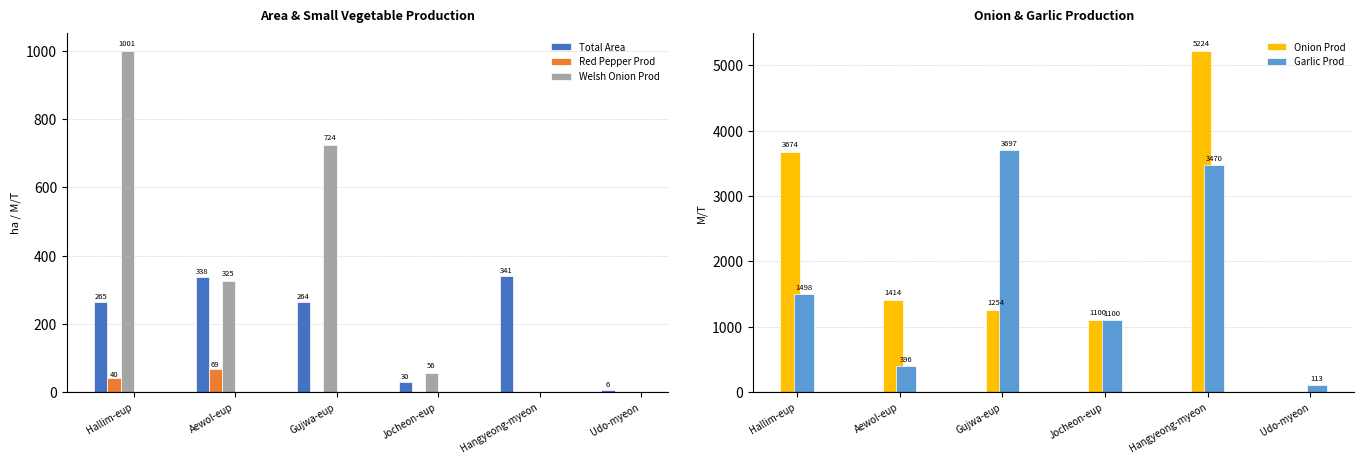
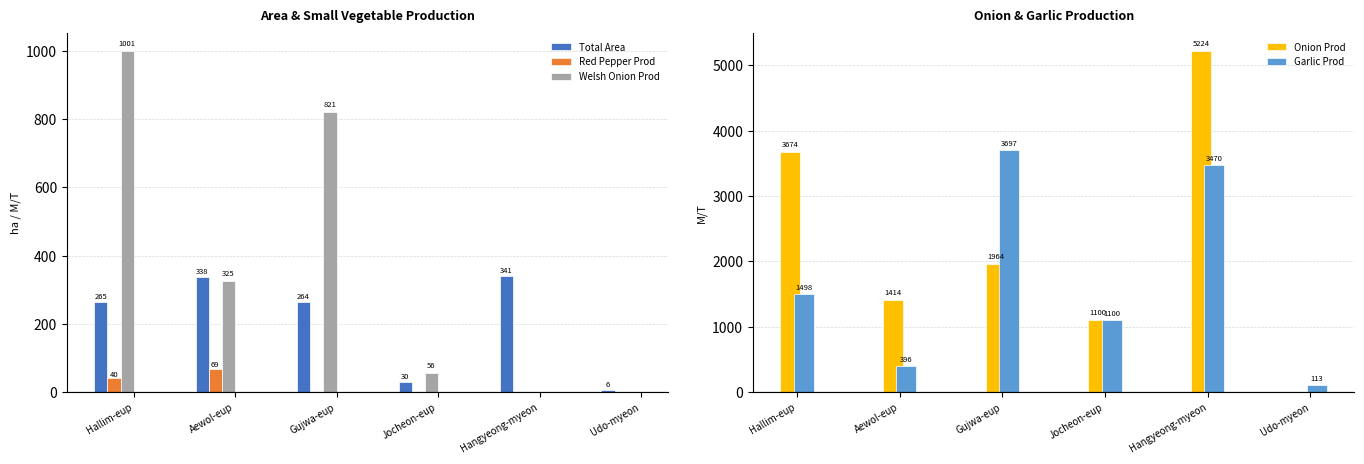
  {
    "Area & Small Vegetable Production": {
      "Total Area": {
        "Hallim-eup": 265,
        "Aewol-eup": 338,
        "Gujwa-eup": 264,
        "Jocheon-eup": 30,
        "Hangyeong-myeon": 341,
        "Udo-myeon": 6
      },
      "Red Pepper Prod": {
        "Hallim-eup": 40,
        "Aewol-eup": 69
      },
      "Welsh Onion Prod": {
        "Hallim-eup": 1001,
        "Aewol-eup": 325,
-       "Gujwa-eup": 724,
+       "Gujwa-eup": 821,
        "Jocheon-eup": 56
      }
    },
    "Onion & Garlic Production": {
      "Onion Prod": {
        "Hallim-eup": 3674,
        "Aewol-eup": 1414,
-       "Gujwa-eup": 1254,
+       "Gujwa-eup": 1964,
        "Hangyeong-myeon": 5224
      },
      "Garlic Prod": {
        "Hallim-eup": 1498,
        "Aewol-eup": 396,
        "Gujwa-eup": 3697,
        "Hangyeong-myeon": 3470,
        "Udo-myeon": 113
      }
    }
  }
